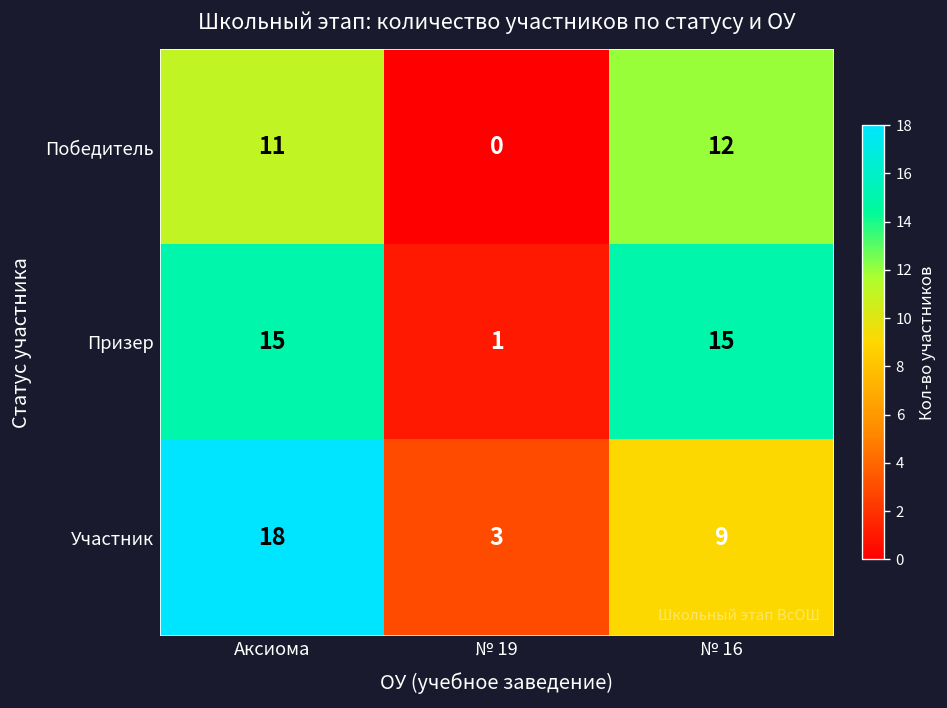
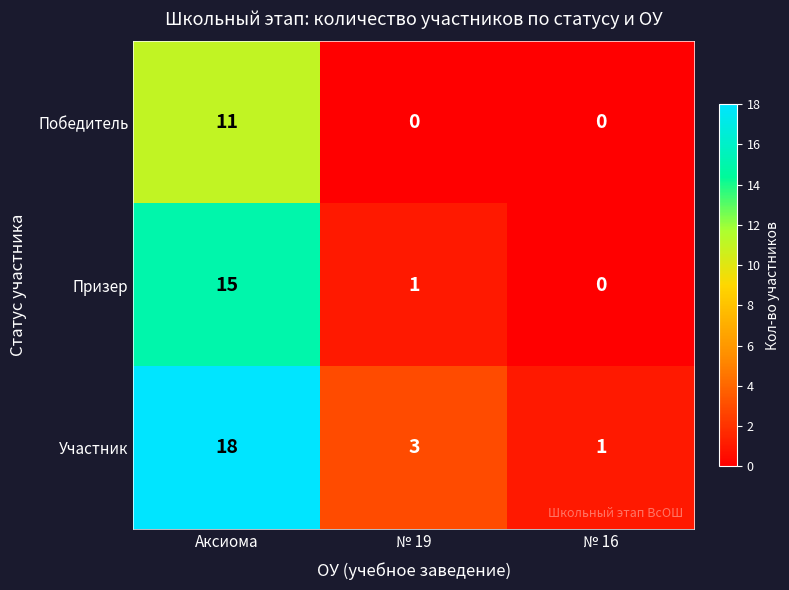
  {
    "Победитель": {
      "Аксиома": 11,
      "№ 19": 0,
-     "№ 16": 12
+     "№ 16": 0
    },
    "Призер": {
      "Аксиома": 15,
      "№ 19": 1,
-     "№ 16": 15
+     "№ 16": 0
    },
    "Участник": {
      "Аксиома": 18,
      "№ 19": 3,
-     "№ 16": 9
+     "№ 16": 1
    }
  }
